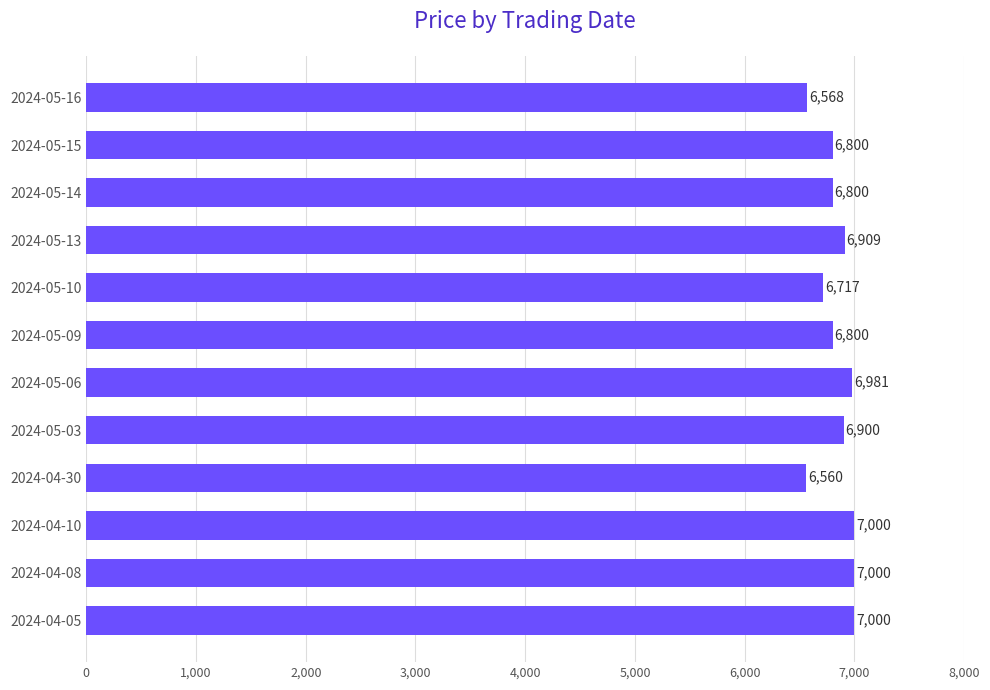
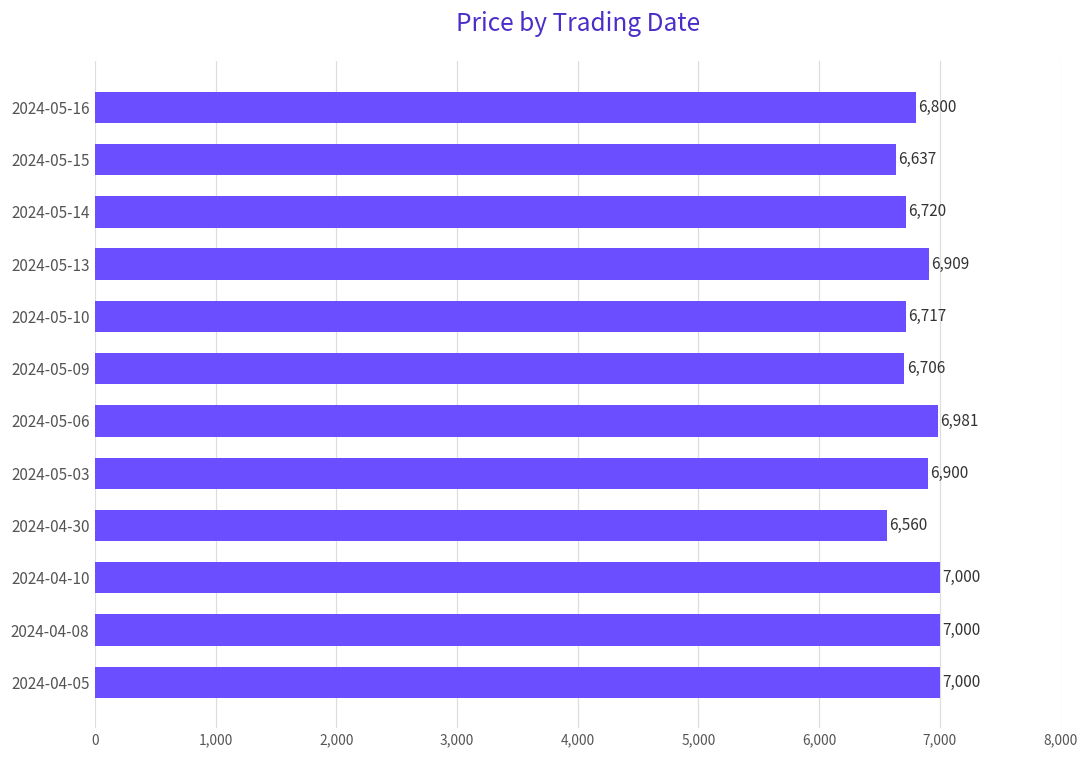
  {
-   "2024-05-16": "6,568",
-   "2024-05-15": "6,800",
-   "2024-05-14": "6,800",
+   "2024-05-16": "6,800",
+   "2024-05-15": "6,637",
+   "2024-05-14": "6,720",
    "2024-05-13": "6,909",
    "2024-05-10": "6,717",
-   "2024-05-09": "6,800",
+   "2024-05-09": "6,706",
    "2024-05-06": "6,981",
    "2024-05-03": "6,900",
    "2024-04-30": "6,560",
    "2024-04-10": "7,000",
    "2024-04-08": "7,000",
    "2024-04-05": "7,000"
  }
